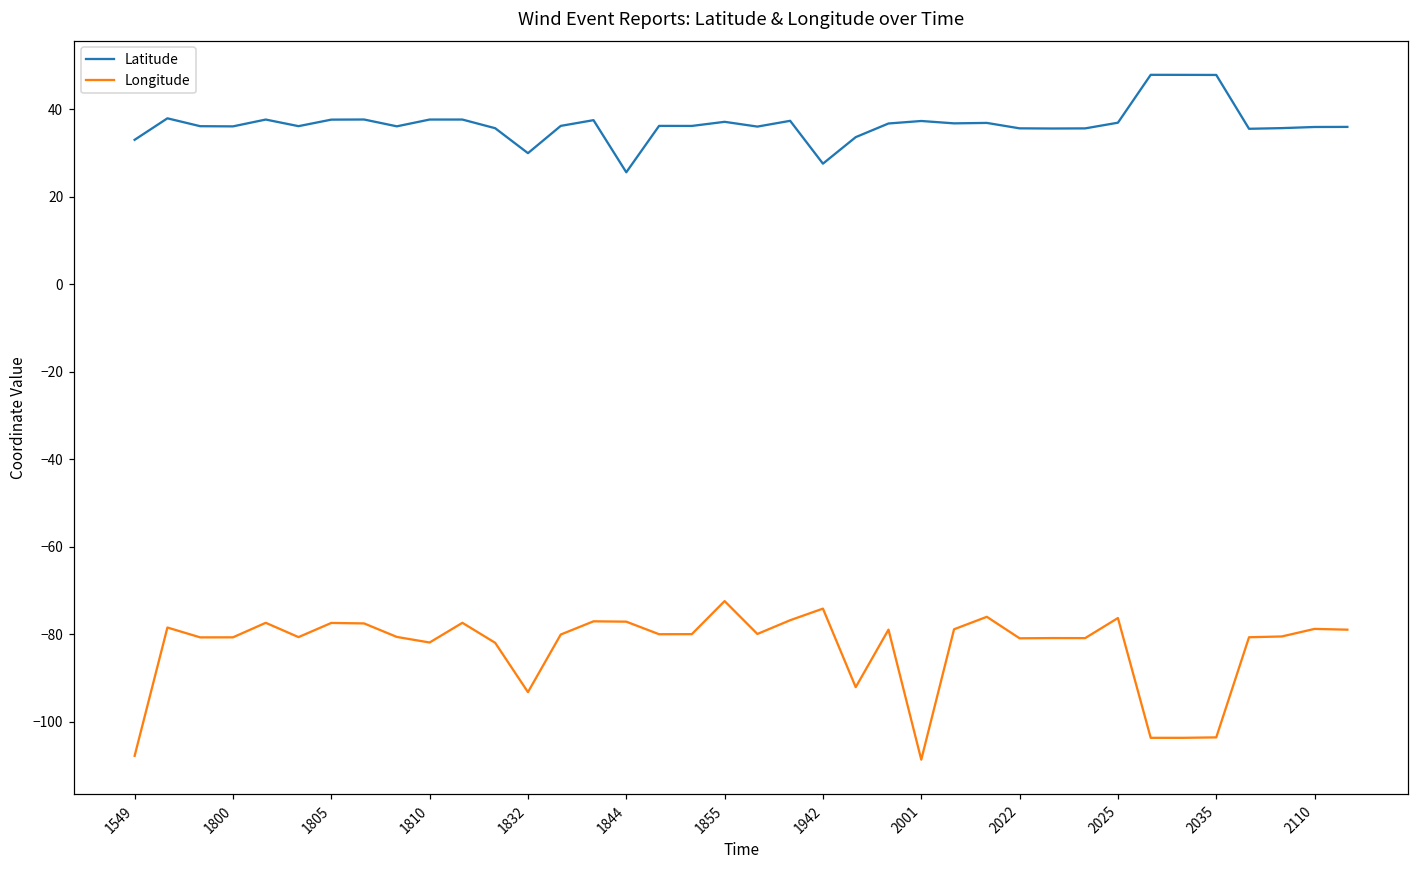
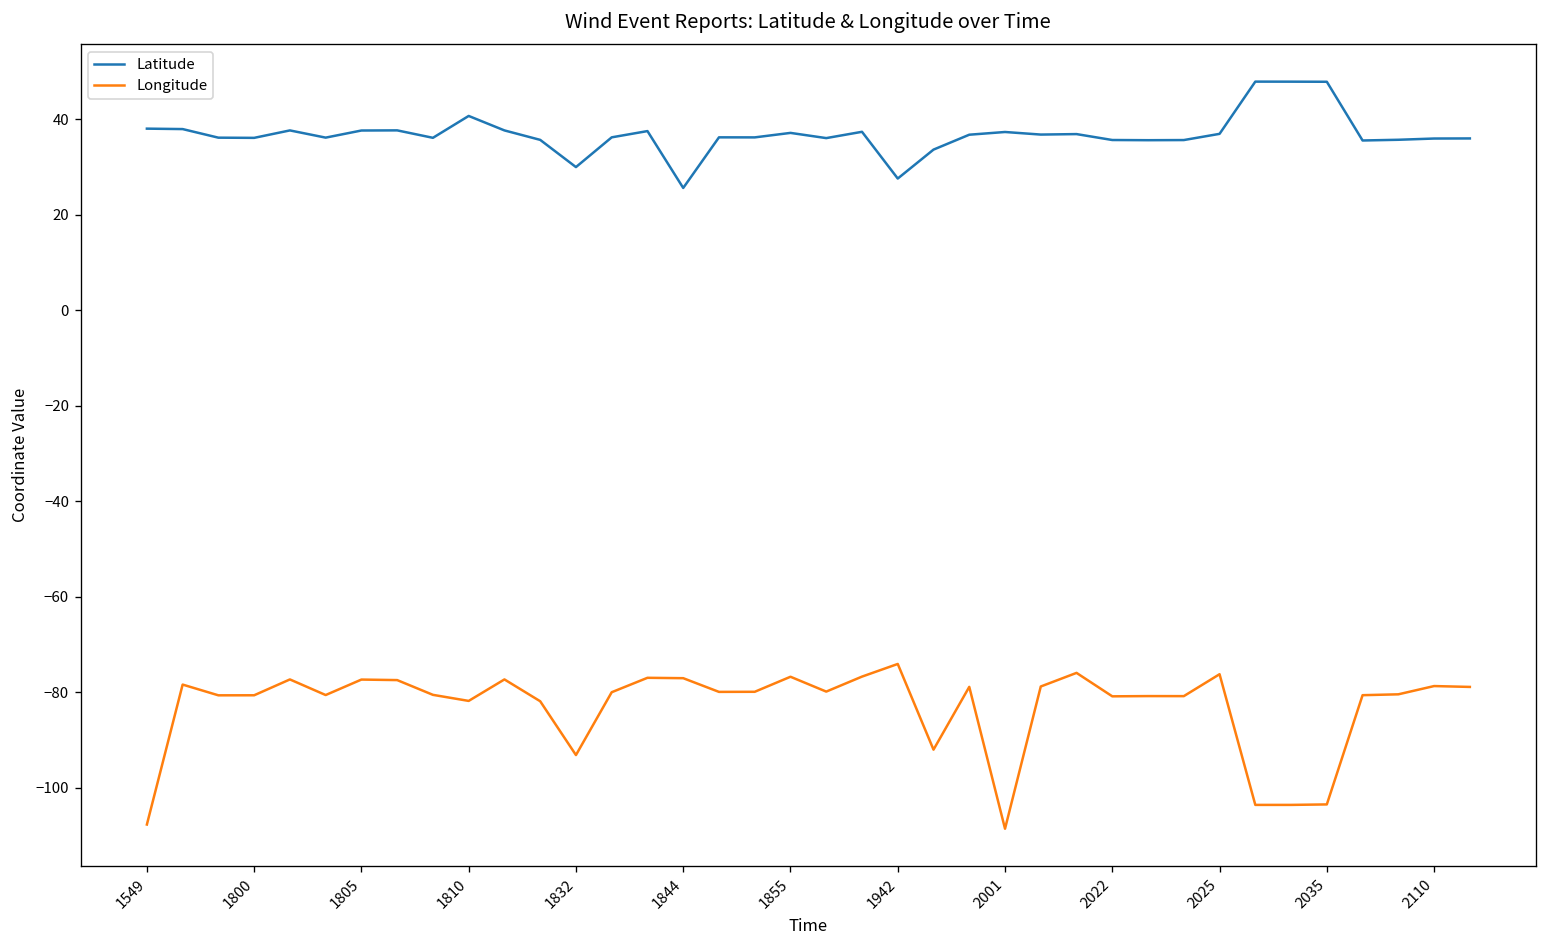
  {
    "Latitude": {
-     "1549": 33,
-     "1810": 38,
+     "1549": 38,
+     "1810": 41,
      "1832": 30,
      "1844": 26,
      "1855": 37,
      "1942": 28,
      "2022": 36,
      "2035": 48
    },
    "Longitude": {
      "1549": -108,
      "1810": -82,
      "1832": -93,
      "1844": -77,
-     "1855": -72,
+     "1855": -77,
      "1942": -74,
      "2022": -81,
      "2035": -104
    }
  }
